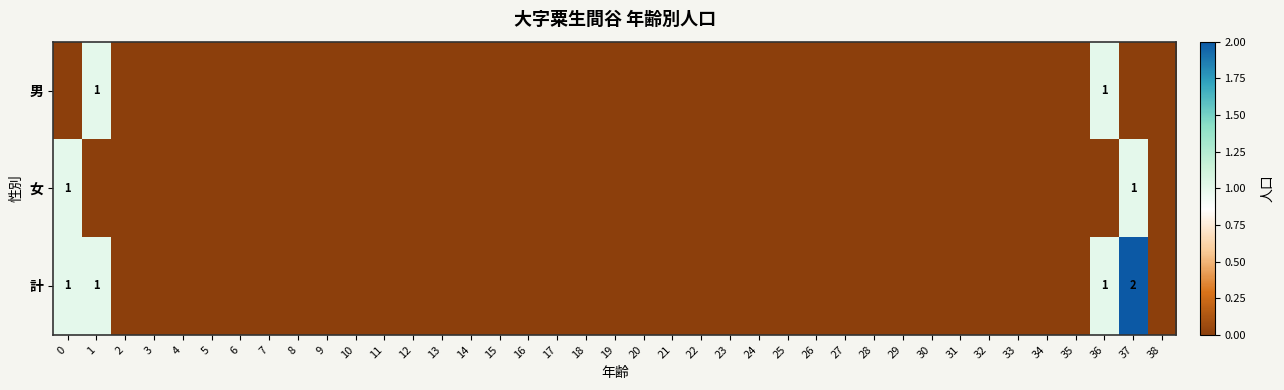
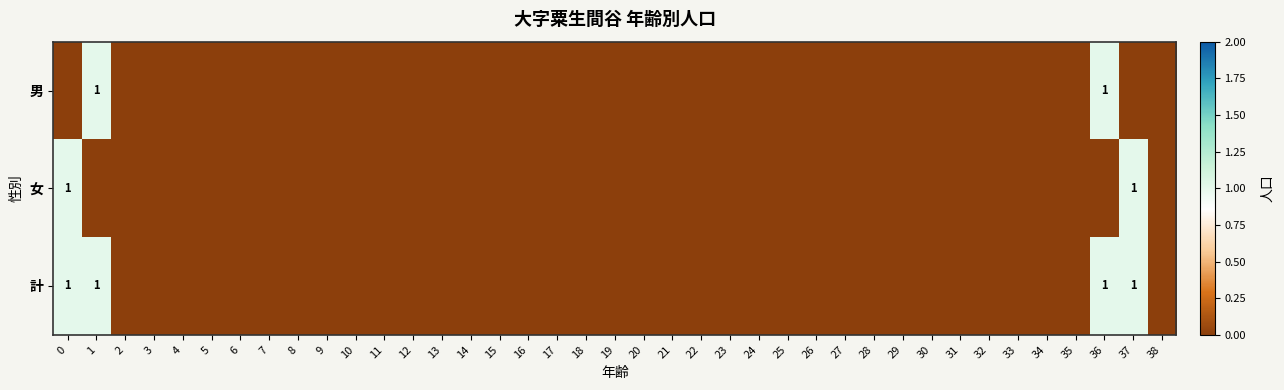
  {
    "男": {
      "1": 1,
      "36": 1
    },
    "女": {
      "0": 1,
      "37": 1
    },
    "計": {
      "0": 1,
      "1": 1,
      "36": 1,
-     "37": 2
+     "37": 1
    }
  }
